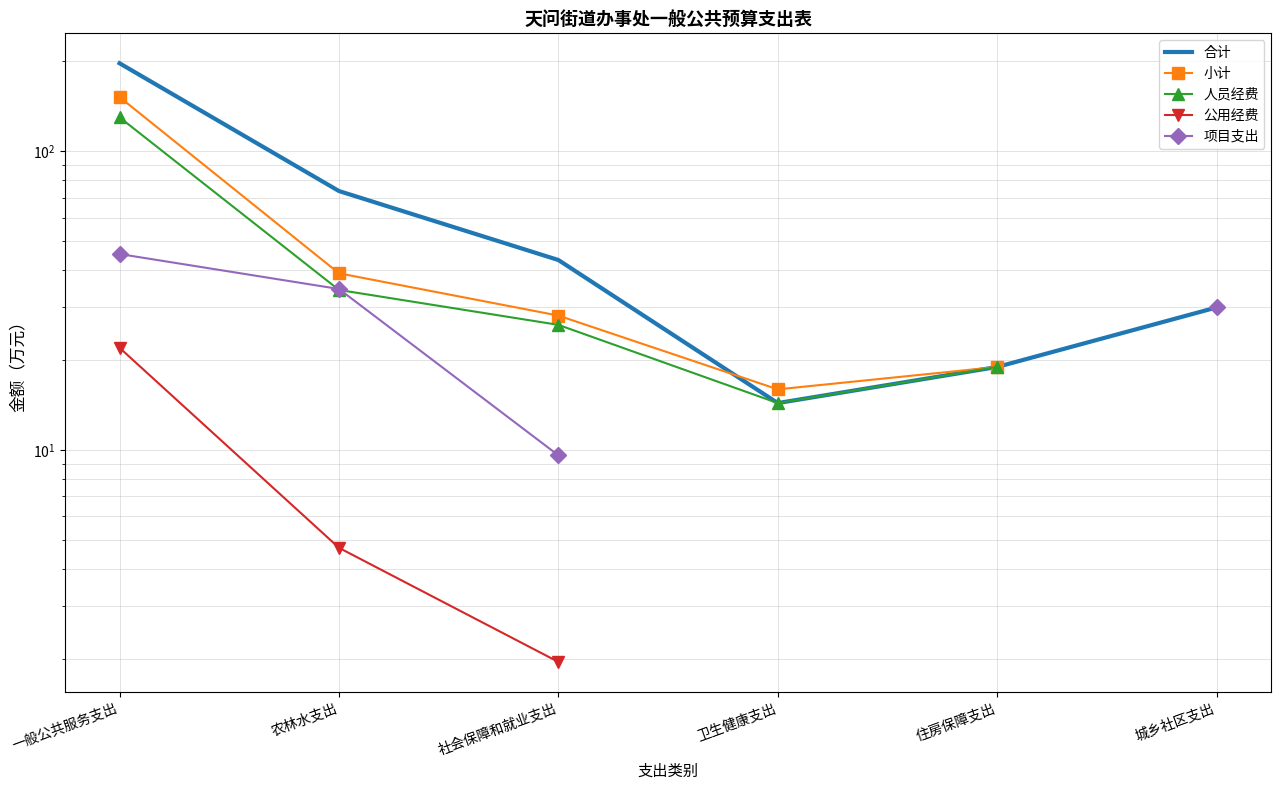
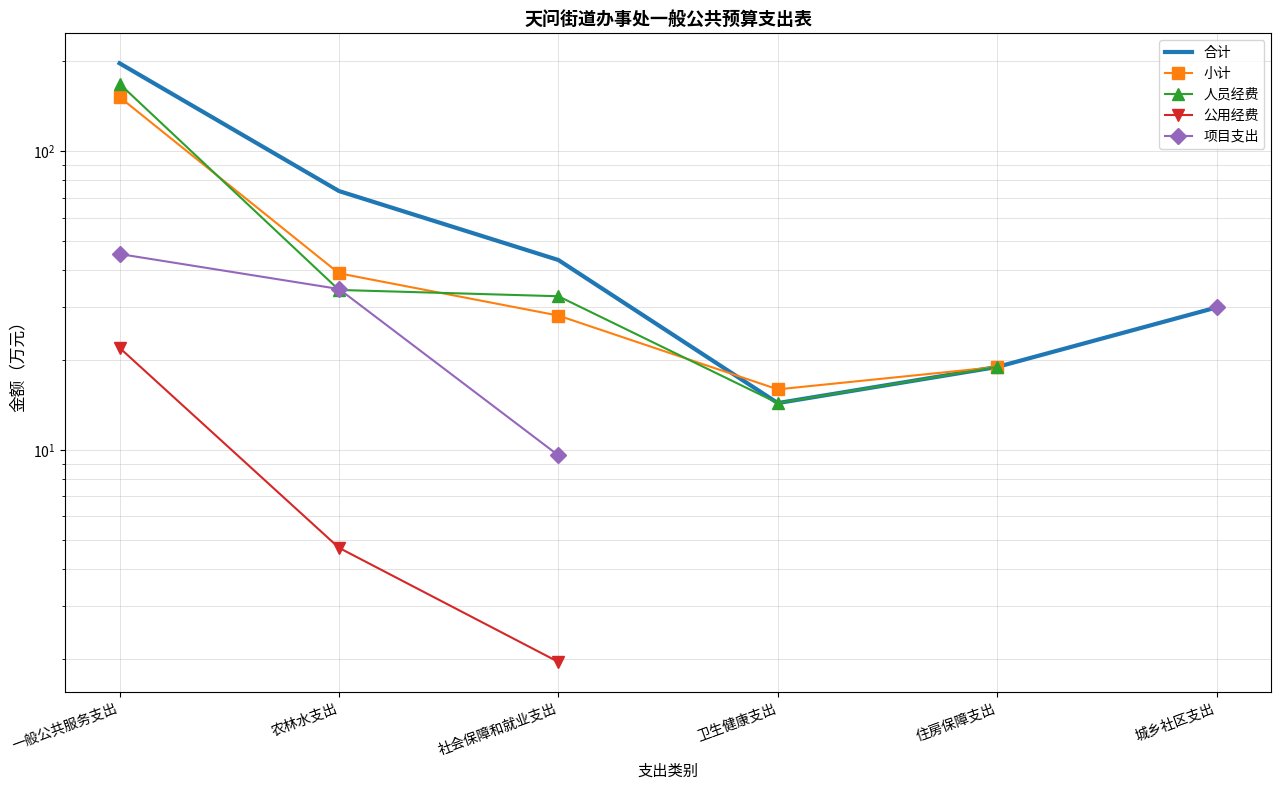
  {
    "合计": {
      "一般公共服务支出": 200,
      "农林水支出": 74,
      "社会保障和就业支出": 43
    },
    "小计": {
      "一般公共服务支出": 150,
      "农林水支出": 39,
      "社会保障和就业支出": 28,
      "卫生健康支出": 16
    },
    "人员经费": {
-     "一般公共服务支出": 130,
-     "社会保障和就业支出": 26
+     "一般公共服务支出": 170,
+     "社会保障和就业支出": 33
    },
    "公用经费": {
      "一般公共服务支出": 22,
      "农林水支出": 4.7,
      "社会保障和就业支出": 1.9
    },
    "项目支出": {
      "一般公共服务支出": 45,
      "社会保障和就业支出": 9.6
    }
  }
